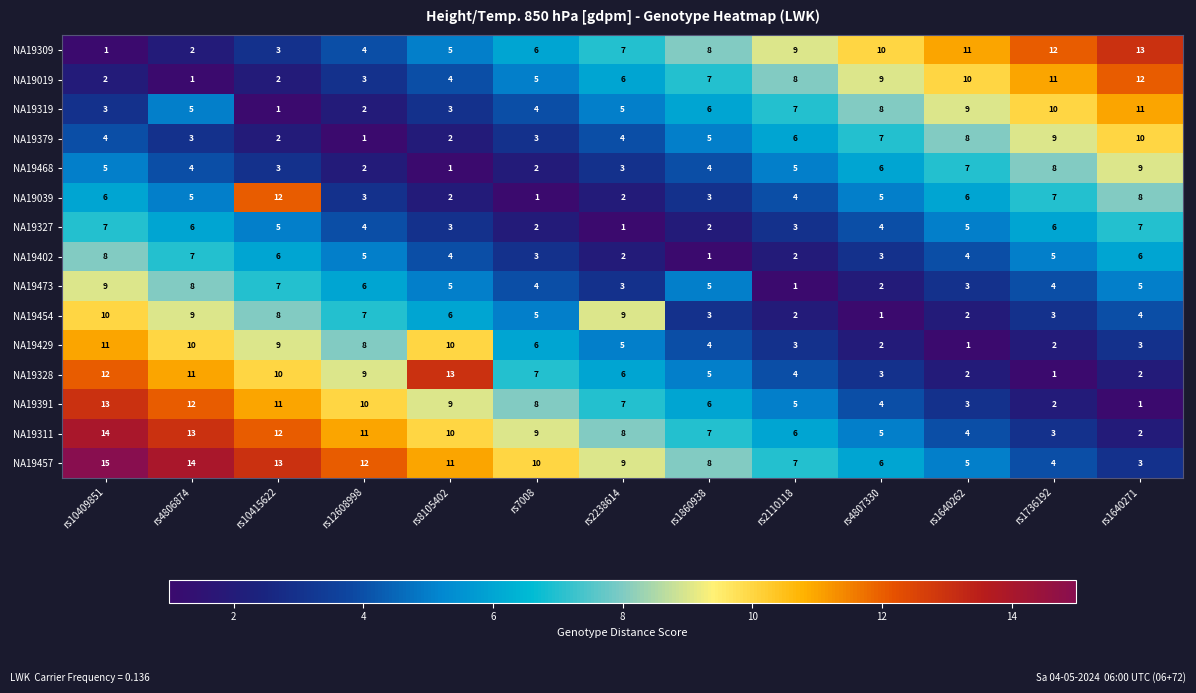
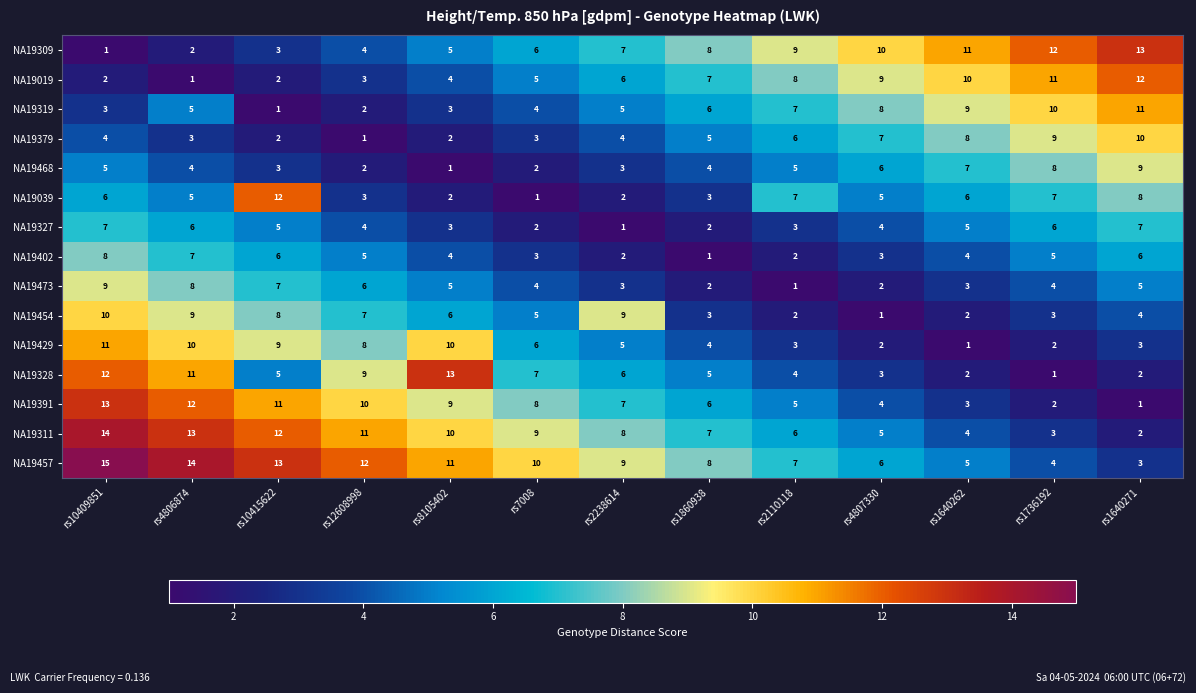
  {
    "NA19309": {
      "rs10409851": 1,
      "rs4806874": 2,
      "rs10415622": 3,
      "rs12608998": 4,
      "rs8105402": 5,
      "rs7008": 6,
      "rs2238614": 7,
      "rs1860938": 8,
      "rs2110118": 9,
      "rs4807330": 10,
      "rs1640262": 11,
      "rs1736192": 12,
      "rs1640271": 13
    },
    "NA19019": {
      "rs10409851": 2,
      "rs4806874": 1,
      "rs10415622": 2,
      "rs12608998": 3,
      "rs8105402": 4,
      "rs7008": 5,
      "rs2238614": 6,
      "rs1860938": 7,
      "rs2110118": 8,
      "rs4807330": 9,
      "rs1640262": 10,
      "rs1736192": 11,
      "rs1640271": 12
    },
    "NA19319": {
      "rs10409851": 3,
      "rs4806874": 5,
      "rs10415622": 1,
      "rs12608998": 2,
      "rs8105402": 3,
      "rs7008": 4,
      "rs2238614": 5,
      "rs1860938": 6,
      "rs2110118": 7,
      "rs4807330": 8,
      "rs1640262": 9,
      "rs1736192": 10,
      "rs1640271": 11
    },
    "NA19379": {
      "rs10409851": 4,
      "rs4806874": 3,
      "rs10415622": 2,
      "rs12608998": 1,
      "rs8105402": 2,
      "rs7008": 3,
      "rs2238614": 4,
      "rs1860938": 5,
      "rs2110118": 6,
      "rs4807330": 7,
      "rs1640262": 8,
      "rs1736192": 9,
      "rs1640271": 10
    },
    "NA19468": {
      "rs10409851": 5,
      "rs4806874": 4,
      "rs10415622": 3,
      "rs12608998": 2,
      "rs8105402": 1,
      "rs7008": 2,
      "rs2238614": 3,
      "rs1860938": 4,
      "rs2110118": 5,
      "rs4807330": 6,
      "rs1640262": 7,
      "rs1736192": 8,
      "rs1640271": 9
    },
    "NA19039": {
      "rs10409851": 6,
      "rs4806874": 5,
      "rs10415622": 12,
      "rs12608998": 3,
      "rs8105402": 2,
      "rs7008": 1,
      "rs2238614": 2,
      "rs1860938": 3,
-     "rs2110118": 4,
+     "rs2110118": 7,
      "rs4807330": 5,
      "rs1640262": 6,
      "rs1736192": 7,
      "rs1640271": 8
    },
    "NA19327": {
      "rs10409851": 7,
      "rs4806874": 6,
      "rs10415622": 5,
      "rs12608998": 4,
      "rs8105402": 3,
      "rs7008": 2,
      "rs2238614": 1,
      "rs1860938": 2,
      "rs2110118": 3,
      "rs4807330": 4,
      "rs1640262": 5,
      "rs1736192": 6,
      "rs1640271": 7
    },
    "NA19402": {
      "rs10409851": 8,
      "rs4806874": 7,
      "rs10415622": 6,
      "rs12608998": 5,
      "rs8105402": 4,
      "rs7008": 3,
      "rs2238614": 2,
      "rs1860938": 1,
      "rs2110118": 2,
      "rs4807330": 3,
      "rs1640262": 4,
      "rs1736192": 5,
      "rs1640271": 6
    },
    "NA19473": {
      "rs10409851": 9,
      "rs4806874": 8,
      "rs10415622": 7,
      "rs12608998": 6,
      "rs8105402": 5,
      "rs7008": 4,
      "rs2238614": 3,
-     "rs1860938": 5,
+     "rs1860938": 2,
      "rs2110118": 1,
      "rs4807330": 2,
      "rs1640262": 3,
      "rs1736192": 4,
      "rs1640271": 5
    },
    "NA19454": {
      "rs10409851": 10,
      "rs4806874": 9,
      "rs10415622": 8,
      "rs12608998": 7,
      "rs8105402": 6,
      "rs7008": 5,
      "rs2238614": 9,
      "rs1860938": 3,
      "rs2110118": 2,
      "rs4807330": 1,
      "rs1640262": 2,
      "rs1736192": 3,
      "rs1640271": 4
    },
    "NA19429": {
      "rs10409851": 11,
      "rs4806874": 10,
      "rs10415622": 9,
      "rs12608998": 8,
      "rs8105402": 10,
      "rs7008": 6,
      "rs2238614": 5,
      "rs1860938": 4,
      "rs2110118": 3,
      "rs4807330": 2,
      "rs1640262": 1,
      "rs1736192": 2,
      "rs1640271": 3
    },
    "NA19328": {
      "rs10409851": 12,
      "rs4806874": 11,
-     "rs10415622": 10,
+     "rs10415622": 5,
      "rs12608998": 9,
      "rs8105402": 13,
      "rs7008": 7,
      "rs2238614": 6,
      "rs1860938": 5,
      "rs2110118": 4,
      "rs4807330": 3,
      "rs1640262": 2,
      "rs1736192": 1,
      "rs1640271": 2
    },
    "NA19391": {
      "rs10409851": 13,
      "rs4806874": 12,
      "rs10415622": 11,
      "rs12608998": 10,
      "rs8105402": 9,
      "rs7008": 8,
      "rs2238614": 7,
      "rs1860938": 6,
      "rs2110118": 5,
      "rs4807330": 4,
      "rs1640262": 3,
      "rs1736192": 2,
      "rs1640271": 1
    },
    "NA19311": {
      "rs10409851": 14,
      "rs4806874": 13,
      "rs10415622": 12,
      "rs12608998": 11,
      "rs8105402": 10,
      "rs7008": 9,
      "rs2238614": 8,
      "rs1860938": 7,
      "rs2110118": 6,
      "rs4807330": 5,
      "rs1640262": 4,
      "rs1736192": 3,
      "rs1640271": 2
    },
    "NA19457": {
      "rs10409851": 15,
      "rs4806874": 14,
      "rs10415622": 13,
      "rs12608998": 12,
      "rs8105402": 11,
      "rs7008": 10,
      "rs2238614": 9,
      "rs1860938": 8,
      "rs2110118": 7,
      "rs4807330": 6,
      "rs1640262": 5,
      "rs1736192": 4,
      "rs1640271": 3
    }
  }
